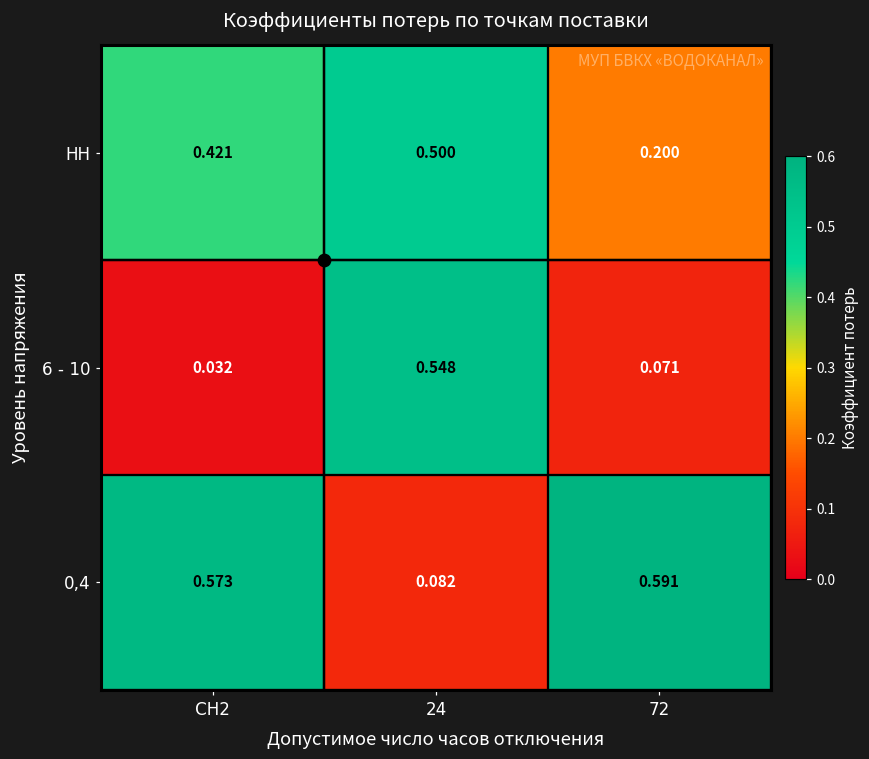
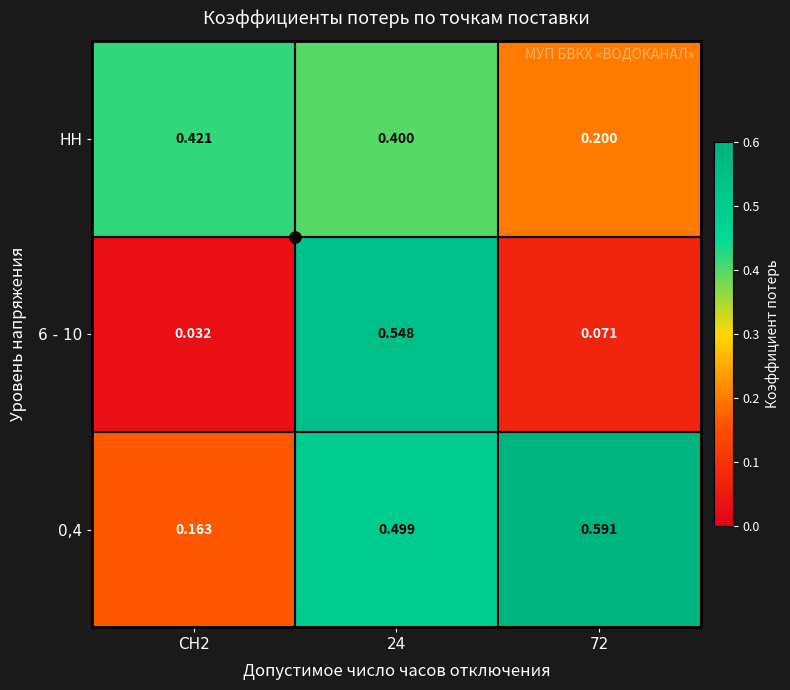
  {
    "НН": {
      "СН2": 0.421,
-     "24": 0.500
+     "24": 0.400
    },
    "6 - 10": {
      "СН2": 0.032,
      "24": 0.548,
      "72": 0.071
    },
    "0,4": {
-     "СН2": 0.573,
-     "24": 0.082,
+     "СН2": 0.163,
+     "24": 0.499,
      "72": 0.591
    }
  }
